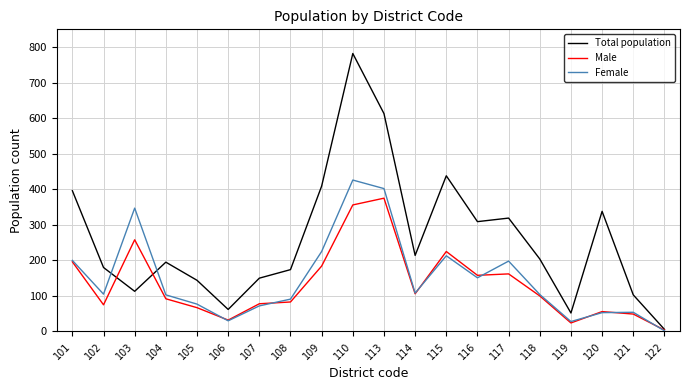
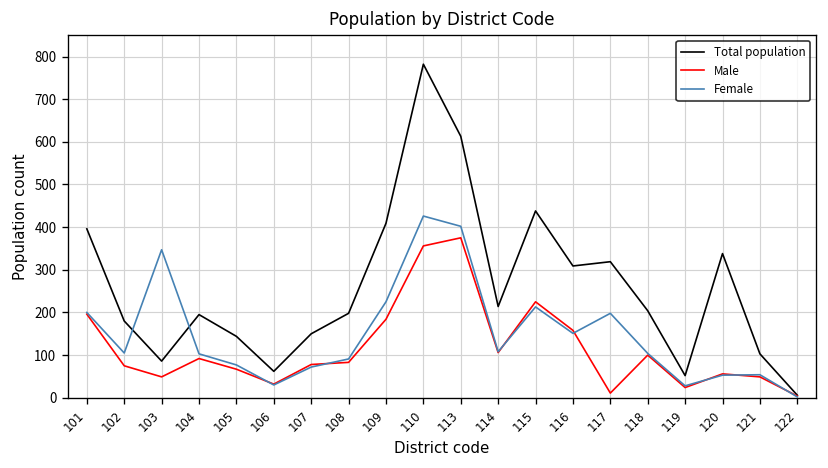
  {
    "Total population": {
      "101": 400,
      "102": 180,
-     "103": 110,
+     "103": 90,
      "104": 200,
      "105": 140,
      "106": 60,
      "107": 150,
-     "108": 170,
+     "108": 200,
      "109": 410,
      "110": 780,
      "113": 610,
      "114": 210,
      "115": 440,
      "116": 310,
      "117": 320,
      "118": 200,
      "119": 50,
      "120": 340,
      "121": 100
    },
    "Male": {
      "102": 80,
-     "103": 260,
+     "103": 50,
      "104": 90,
      "105": 70,
      "108": 80,
      "109": 180,
      "110": 360,
      "113": 380,
      "115": 230,
-     "117": 160
+     "117": 10
    },
    "Female": {
      "102": 110,
      "103": 350,
      "104": 100,
      "105": 80,
      "108": 90,
      "109": 230,
      "110": 430,
      "113": 400,
      "115": 210,
      "117": 200
    }
  }
